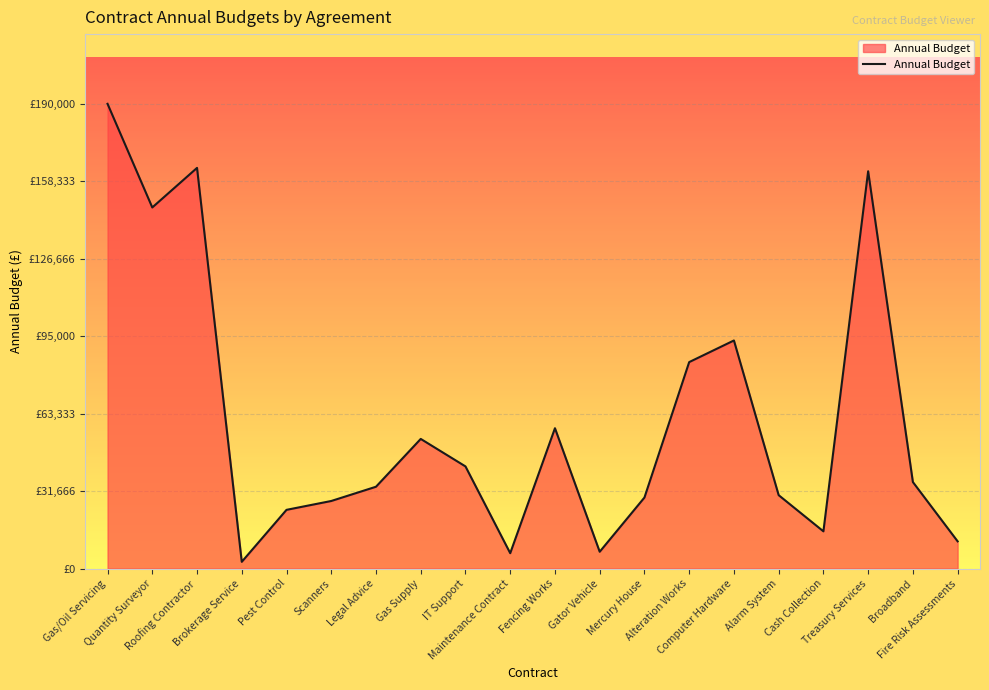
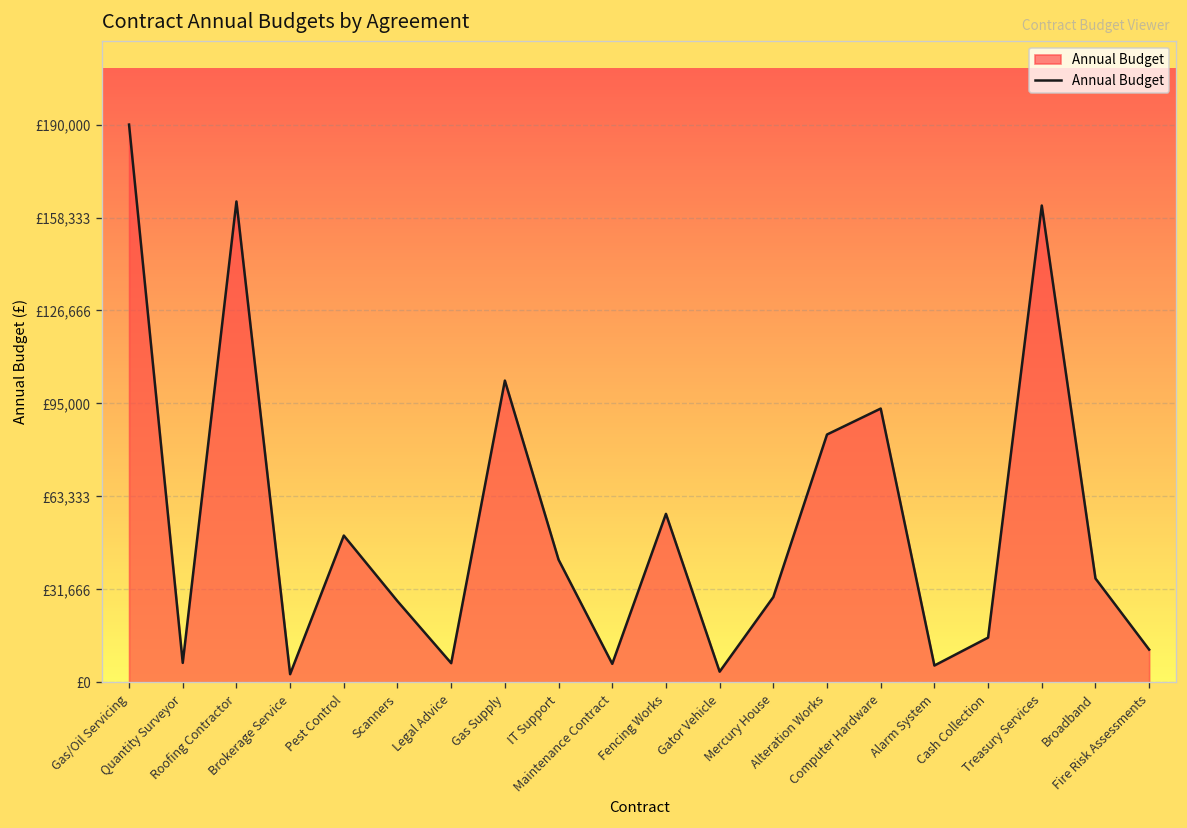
  {
    "Gas/Oil Servicing": "£190,000",
-   "Quantity Surveyor": "£148,000",
+   "Quantity Surveyor": "£7,000",
    "Roofing Contractor": "£164,000",
    "Brokerage Service": "£3,000",
-   "Pest Control": "£24,000",
+   "Pest Control": "£50,000",
    "Scanners": "£28,000",
-   "Legal Advice": "£33,000",
-   "Gas Supply": "£53,000",
+   "Legal Advice": "£7,000",
+   "Gas Supply": "£103,000",
    "IT Support": "£42,000",
    "Maintenance Contract": "£6,000",
    "Fencing Works": "£57,000",
-   "Gator Vehicle": "£7,000",
+   "Gator Vehicle": "£4,000",
    "Mercury House": "£29,000",
    "Alteration Works": "£84,000",
    "Computer Hardware": "£93,000",
-   "Alarm System": "£30,000",
+   "Alarm System": "£6,000",
    "Cash Collection": "£15,000",
    "Treasury Services": "£162,000",
    "Broadband": "£35,000",
    "Fire Risk Assessments": "£11,000"
  }
